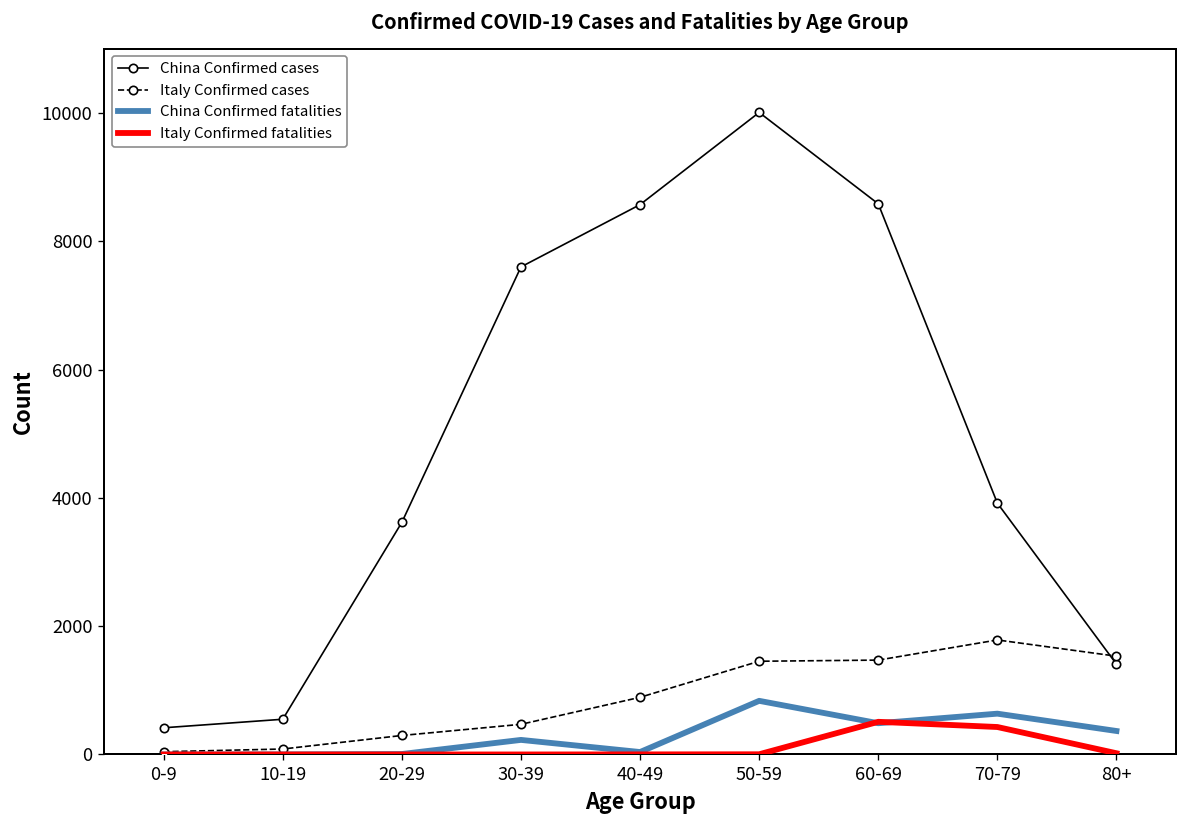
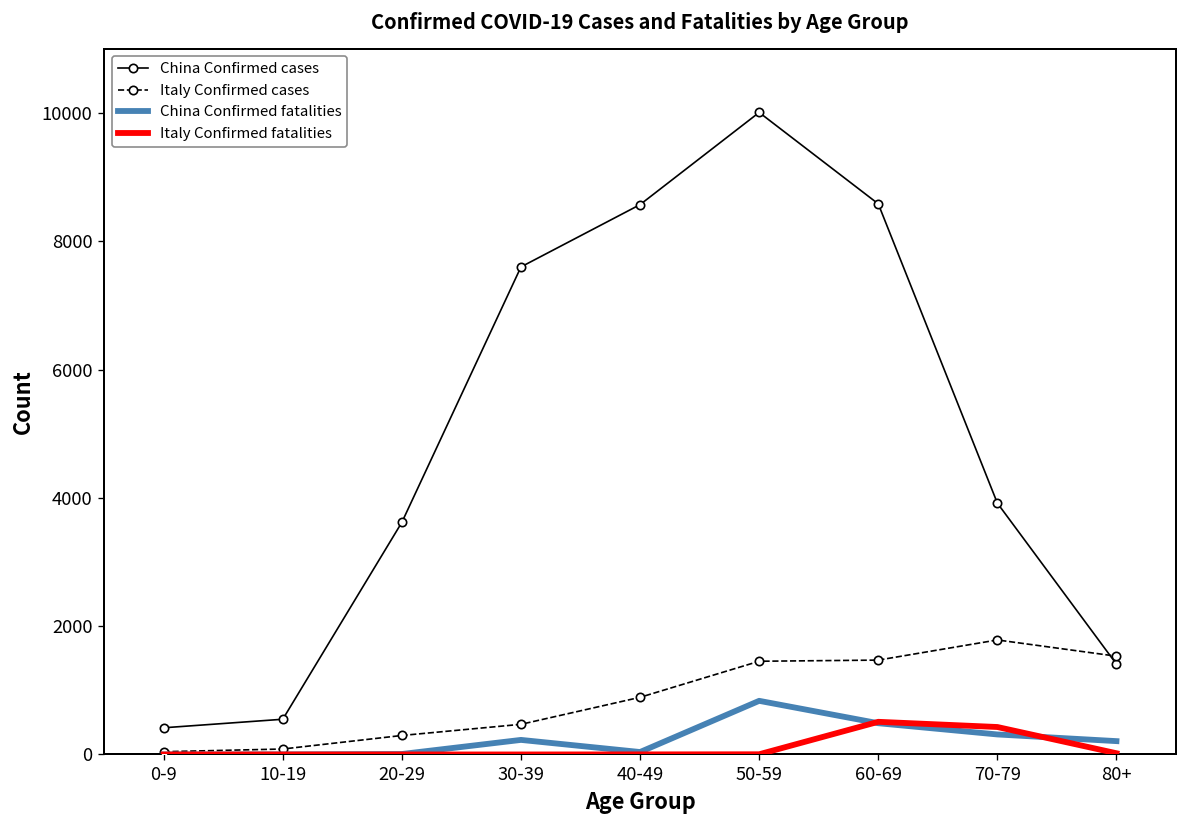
  {
    "China Confirmed fatalities": {
      "30-39": 200,
      "50-59": 800,
-     "70-79": 600,
-     "80+": 400
+     "70-79": 300,
+     "80+": 200
    },
    "Italy Confirmed fatalities": {
      "30-39": 0,
      "50-59": 0,
      "70-79": 400,
      "80+": 0
    }
  }
